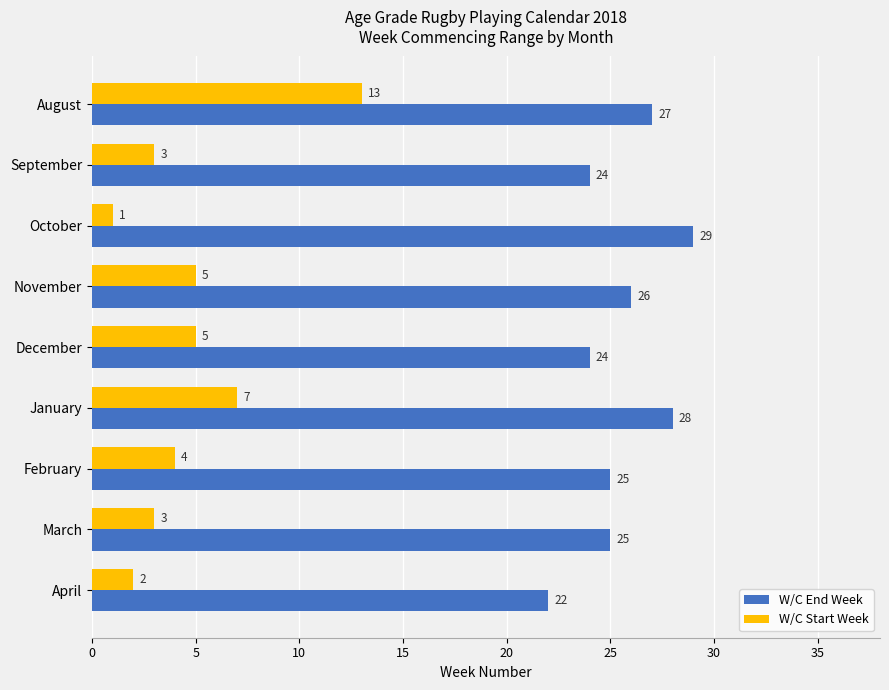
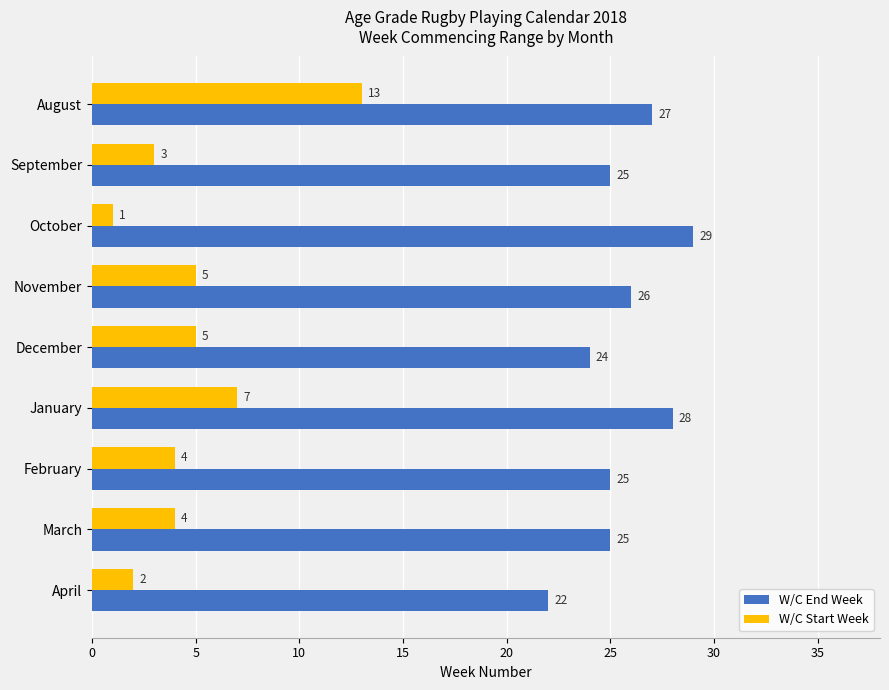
  {
    "W/C End Week": {
      "August": 27,
-     "September": 24,
+     "September": 25,
      "October": 29,
      "November": 26,
      "December": 24,
      "January": 28,
      "February": 25,
      "March": 25,
      "April": 22
    },
    "W/C Start Week": {
      "August": 13,
      "September": 3,
      "October": 1,
      "November": 5,
      "December": 5,
      "January": 7,
      "February": 4,
-     "March": 3,
+     "March": 4,
      "April": 2
    }
  }
